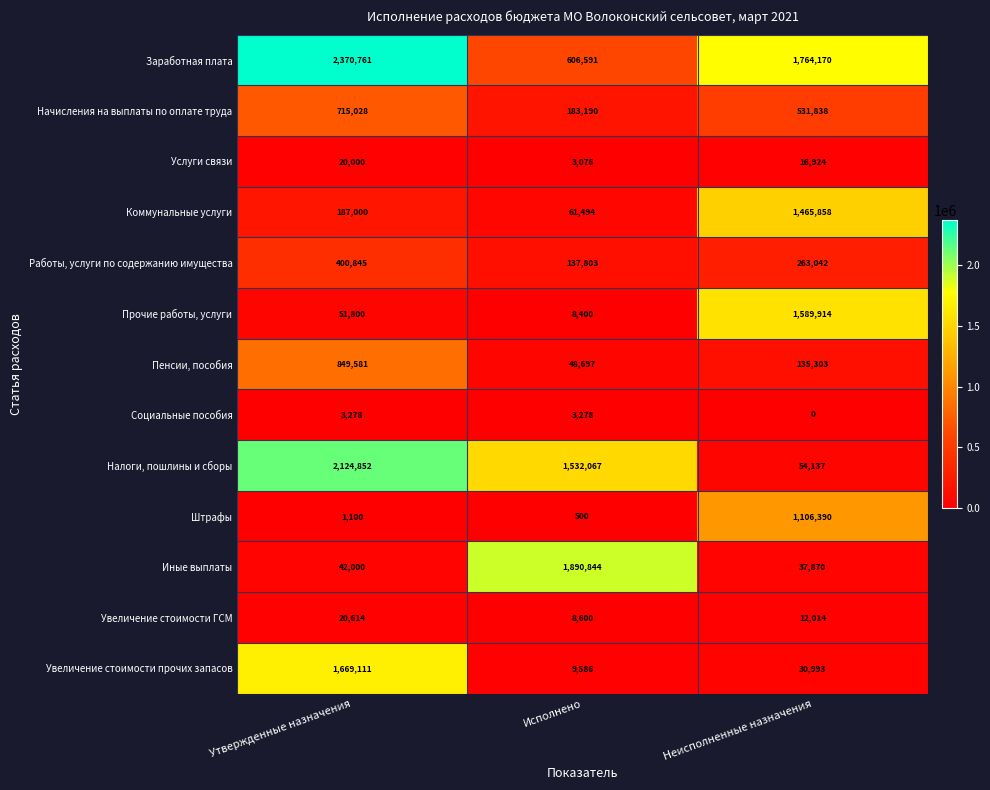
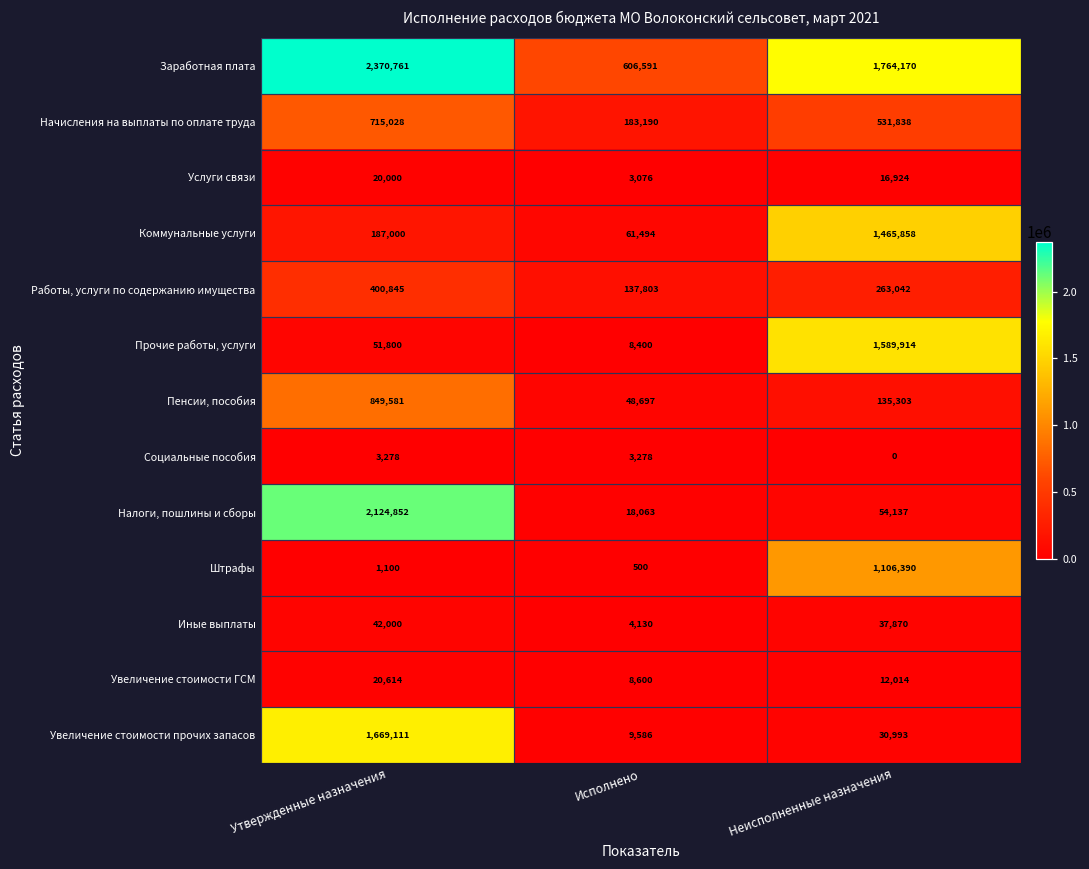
  {
    "Заработная плата": {
      "Утвержденные назначения": "2,370,761",
      "Исполнено": "606,591",
      "Неисполненные назначения": "1,764,170"
    },
    "Начисления на выплаты по оплате труда": {
      "Утвержденные назначения": "715,028",
      "Исполнено": "183,190",
      "Неисполненные назначения": "531,838"
    },
    "Услуги связи": {
      "Утвержденные назначения": "20,000",
      "Исполнено": "3,076",
      "Неисполненные назначения": "16,924"
    },
    "Коммунальные услуги": {
      "Утвержденные назначения": "187,000",
      "Исполнено": "61,494",
      "Неисполненные назначения": "1,465,858"
    },
    "Работы, услуги по содержанию имущества": {
      "Утвержденные назначения": "400,845",
      "Исполнено": "137,803",
      "Неисполненные назначения": "263,042"
    },
    "Прочие работы, услуги": {
      "Утвержденные назначения": "51,800",
      "Исполнено": "8,400",
      "Неисполненные назначения": "1,589,914"
    },
    "Пенсии, пособия": {
      "Утвержденные назначения": "849,581",
      "Исполнено": "48,697",
      "Неисполненные назначения": "135,303"
    },
    "Социальные пособия": {
      "Утвержденные назначения": "3,278",
      "Исполнено": "3,278",
      "Неисполненные назначения": "0"
    },
    "Налоги, пошлины и сборы": {
      "Утвержденные назначения": "2,124,852",
-     "Исполнено": "1,532,067",
+     "Исполнено": "18,063",
      "Неисполненные назначения": "54,137"
    },
    "Штрафы": {
      "Утвержденные назначения": "1,100",
      "Исполнено": "500",
      "Неисполненные назначения": "1,106,390"
    },
    "Иные выплаты": {
      "Утвержденные назначения": "42,000",
-     "Исполнено": "1,890,844",
+     "Исполнено": "4,130",
      "Неисполненные назначения": "37,870"
    },
    "Увеличение стоимости ГСМ": {
      "Утвержденные назначения": "20,614",
      "Исполнено": "8,600",
      "Неисполненные назначения": "12,014"
    },
    "Увеличение стоимости прочих запасов": {
      "Утвержденные назначения": "1,669,111",
      "Исполнено": "9,586",
      "Неисполненные назначения": "30,993"
    }
  }
